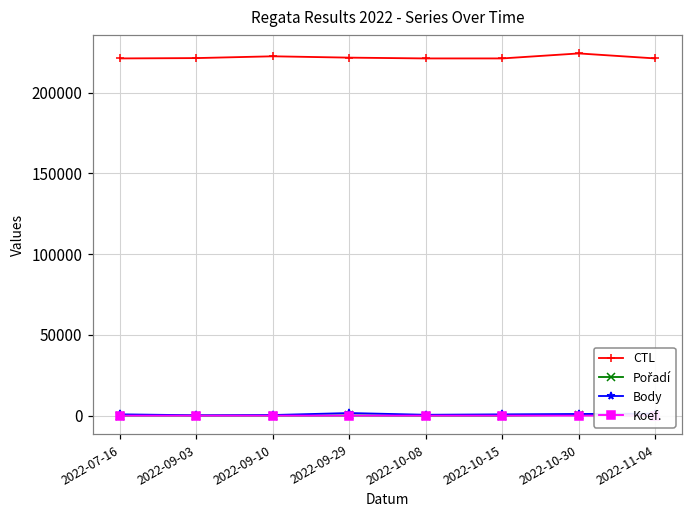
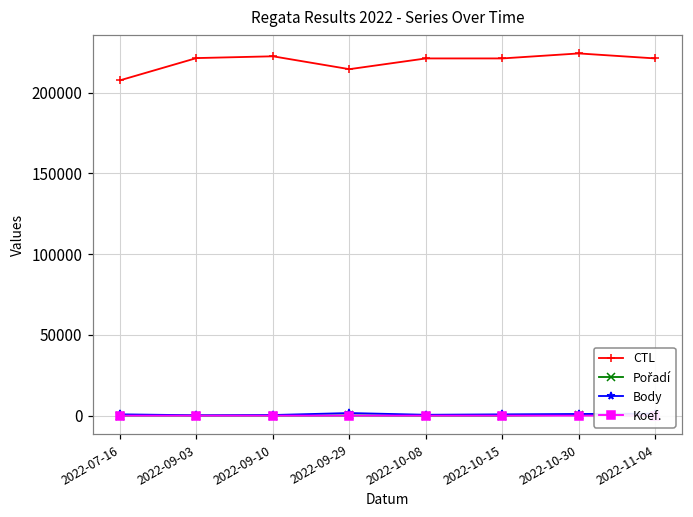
  {
    "CTL": {
-     "2022-07-16": 221000,
+     "2022-07-16": 208000,
      "2022-09-03": 221000,
      "2022-09-10": 222000,
-     "2022-09-29": 222000,
+     "2022-09-29": 214000,
      "2022-10-08": 221000,
      "2022-10-15": 221000,
      "2022-10-30": 224000,
      "2022-11-04": 221000
    }
  }
